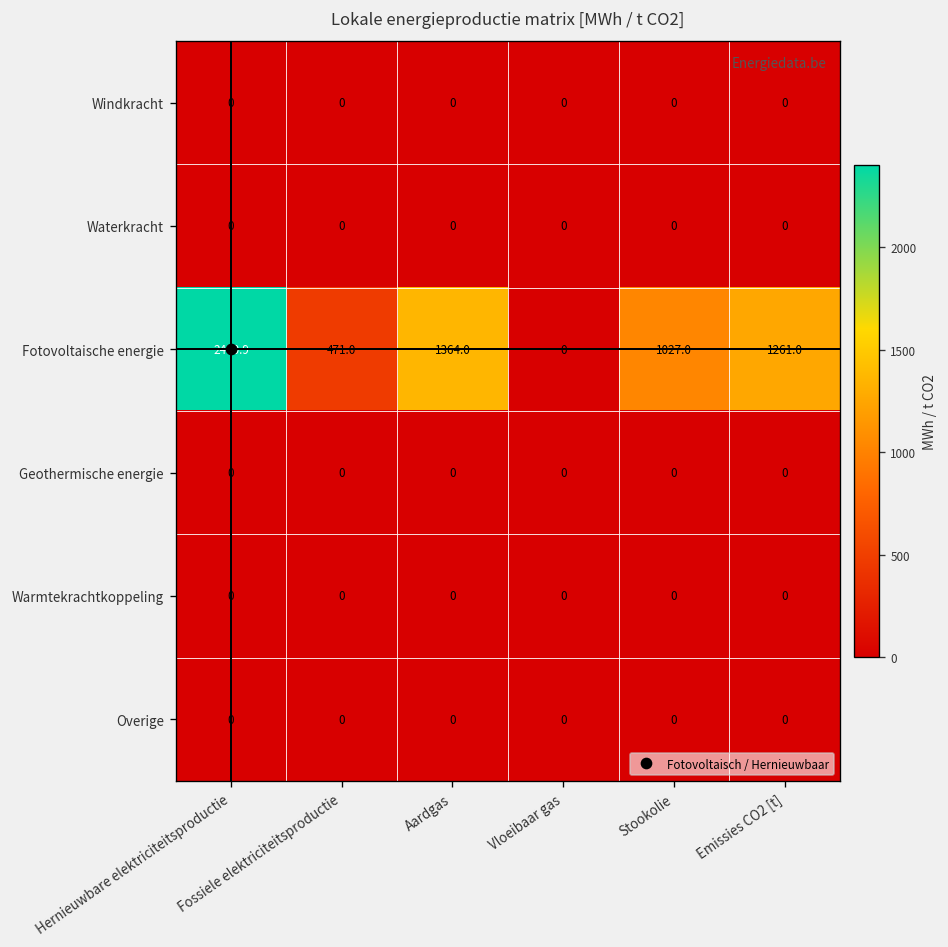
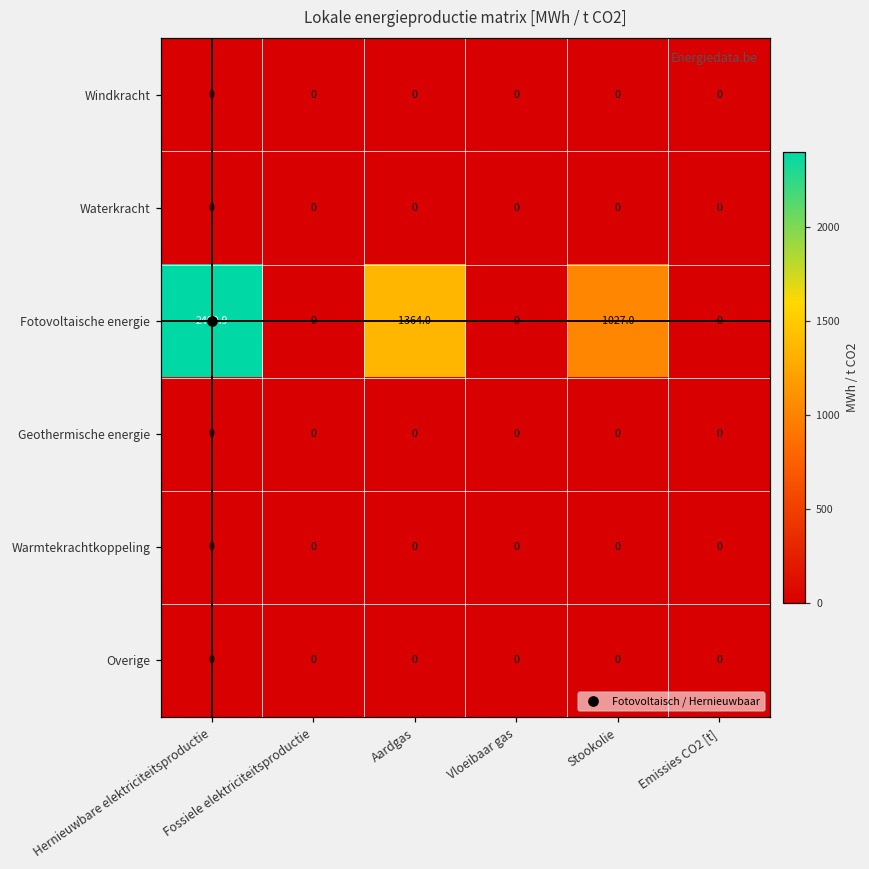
  {
    "Windkracht": {
      "Hernieuwbare elektriciteitsproductie": 0,
      "Fossiele elektriciteitsproductie": 0,
      "Aardgas": 0,
      "Vloeibaar gas": 0,
      "Stookolie": 0
    },
    "Waterkracht": {
      "Hernieuwbare elektriciteitsproductie": 0,
      "Fossiele elektriciteitsproductie": 0,
      "Aardgas": 0,
      "Vloeibaar gas": 0,
      "Stookolie": 0,
      "Emissies CO2 [t]": 0
    },
    "Fotovoltaische energie": {
-     "Fossiele elektriciteitsproductie": 471.0,
+     "Fossiele elektriciteitsproductie": 0,
      "Aardgas": 1364.0,
      "Vloeibaar gas": 0,
      "Stookolie": 1027.0,
-     "Emissies CO2 [t]": 1261.0
+     "Emissies CO2 [t]": 0
    },
    "Geothermische energie": {
      "Hernieuwbare elektriciteitsproductie": 0,
      "Fossiele elektriciteitsproductie": 0,
      "Aardgas": 0,
      "Vloeibaar gas": 0,
      "Stookolie": 0,
      "Emissies CO2 [t]": 0
    },
    "Warmtekrachtkoppeling": {
      "Hernieuwbare elektriciteitsproductie": 0,
      "Fossiele elektriciteitsproductie": 0,
      "Aardgas": 0,
      "Vloeibaar gas": 0,
      "Stookolie": 0,
      "Emissies CO2 [t]": 0
    },
    "Overige": {
      "Hernieuwbare elektriciteitsproductie": 0,
      "Fossiele elektriciteitsproductie": 0,
      "Aardgas": 0,
      "Vloeibaar gas": 0,
      "Stookolie": 0,
      "Emissies CO2 [t]": 0
    }
  }
